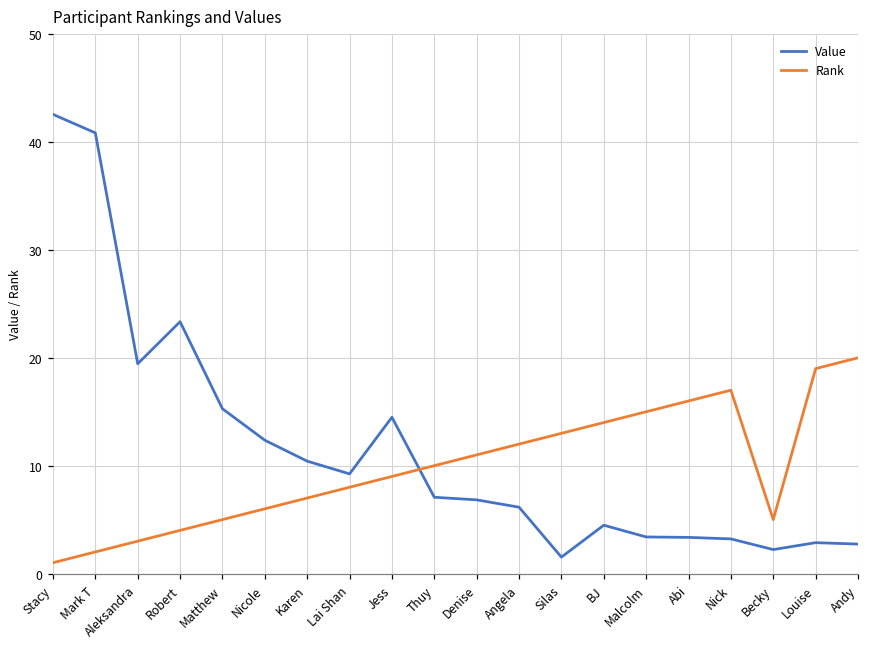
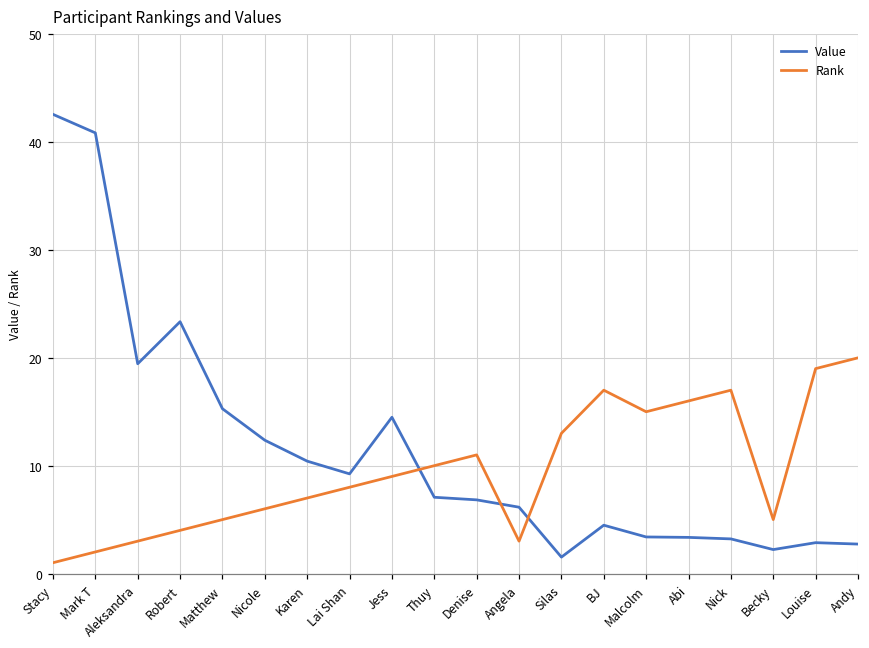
  {
    "Value": {
      "Stacy": 43,
      "Mark T": 41,
      "Aleksandra": 19,
      "Robert": 23,
      "Matthew": 15,
      "Nicole": 12,
      "Karen": 10,
      "Lai Shan": 9,
      "Jess": 14,
      "Thuy": 7,
      "Denise": 7,
      "Angela": 6,
      "Silas": 2,
      "BJ": 4,
      "Malcolm": 3,
      "Abi": 3,
      "Nick": 3,
      "Becky": 2,
      "Louise": 3,
      "Andy": 3
    },
    "Rank": {
      "Stacy": 1,
      "Mark T": 2,
      "Aleksandra": 3,
      "Robert": 4,
      "Matthew": 5,
      "Nicole": 6,
      "Karen": 7,
      "Lai Shan": 8,
      "Jess": 9,
      "Thuy": 10,
      "Denise": 11,
-     "Angela": 12,
+     "Angela": 3,
      "Silas": 13,
-     "BJ": 14,
+     "BJ": 17,
      "Malcolm": 15,
      "Abi": 16,
      "Nick": 17,
      "Becky": 5,
      "Louise": 19,
      "Andy": 20
    }
  }
